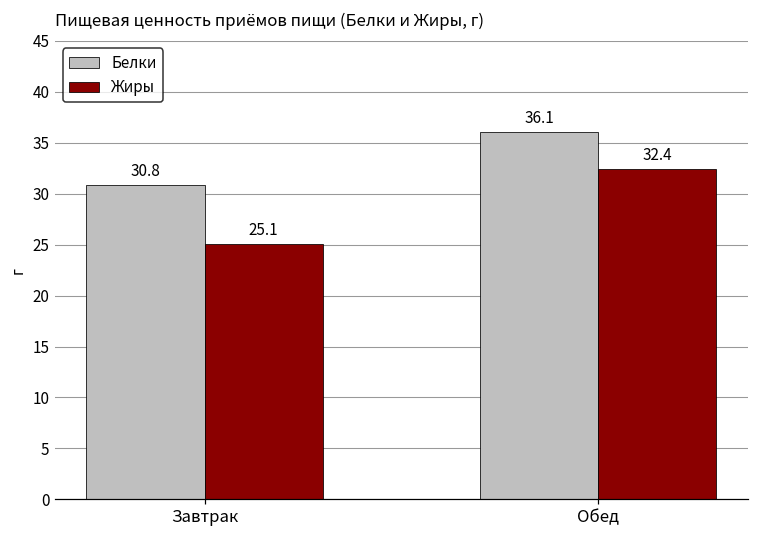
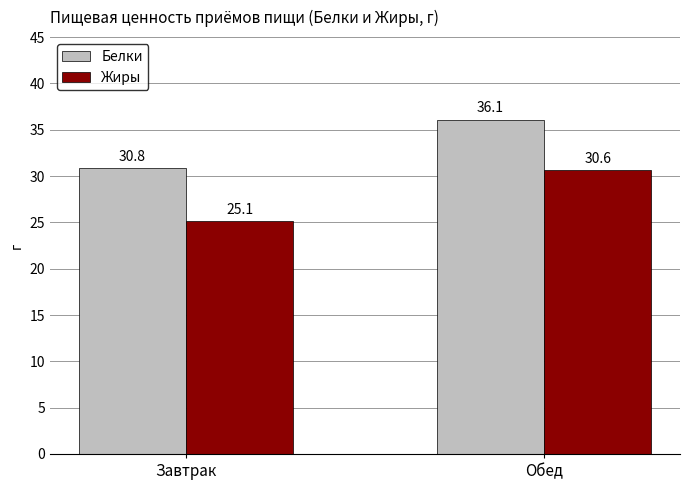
  {
    "Белки": {
      "Завтрак": 30.8,
      "Обед": 36.1
    },
    "Жиры": {
      "Завтрак": 25.1,
-     "Обед": 32.4
+     "Обед": 30.6
    }
  }
